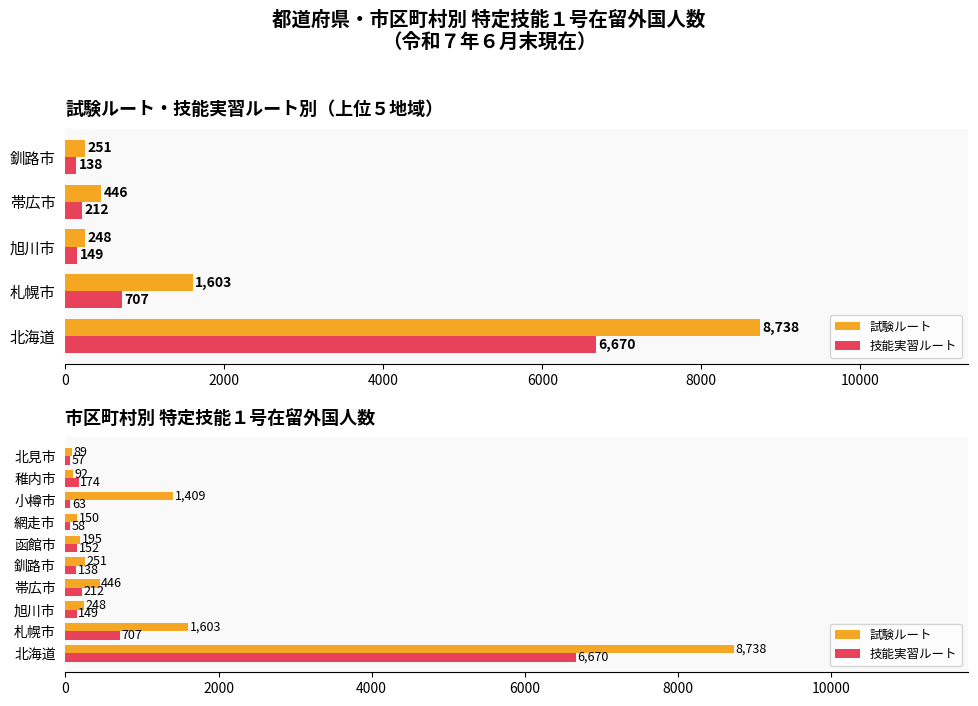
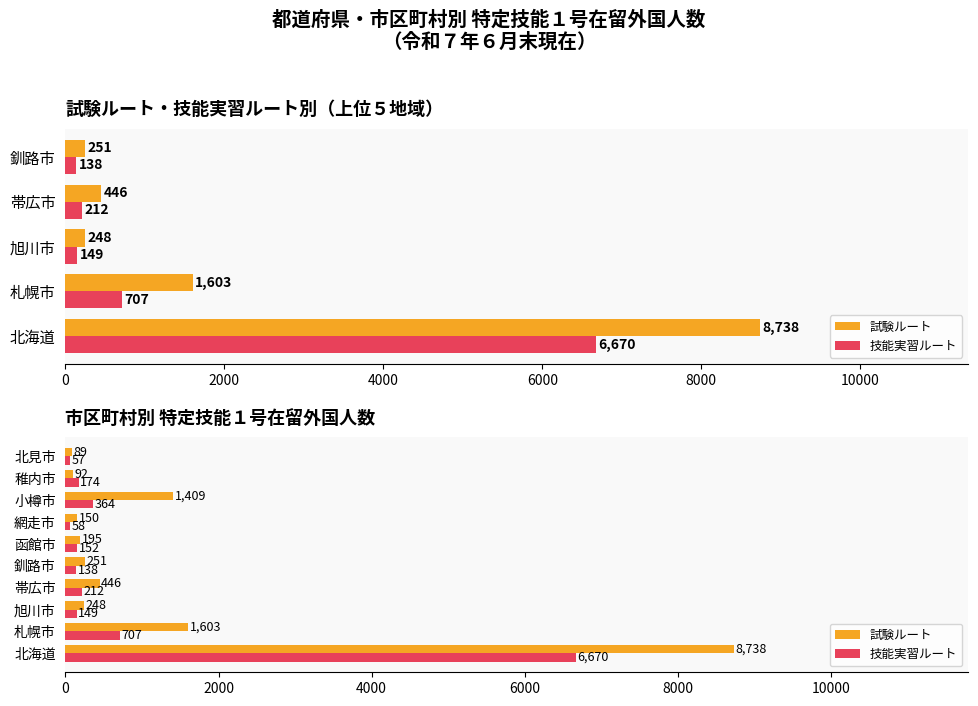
  {
    "試験ルート・技能実習ルート別（上位５地域）": {
      "試験ルート": {
        "釧路市": "251",
        "帯広市": "446",
        "旭川市": "248",
        "札幌市": "1,603",
        "北海道": "8,738"
      },
      "技能実習ルート": {
        "釧路市": "138",
        "帯広市": "212",
        "旭川市": "149",
        "札幌市": "707",
        "北海道": "6,670"
      }
    },
    "市区町村別 特定技能１号在留外国人数": {
      "試験ルート": {
        "小樽市": "1,409",
        "網走市": "150",
        "帯広市": "446",
        "札幌市": "1,603",
        "北海道": "8,738"
      },
      "技能実習ルート": {
        "稚内市": "174",
-       "小樽市": "63",
+       "小樽市": "364",
        "帯広市": "212",
        "札幌市": "707",
        "北海道": "6,670"
      }
    }
  }
